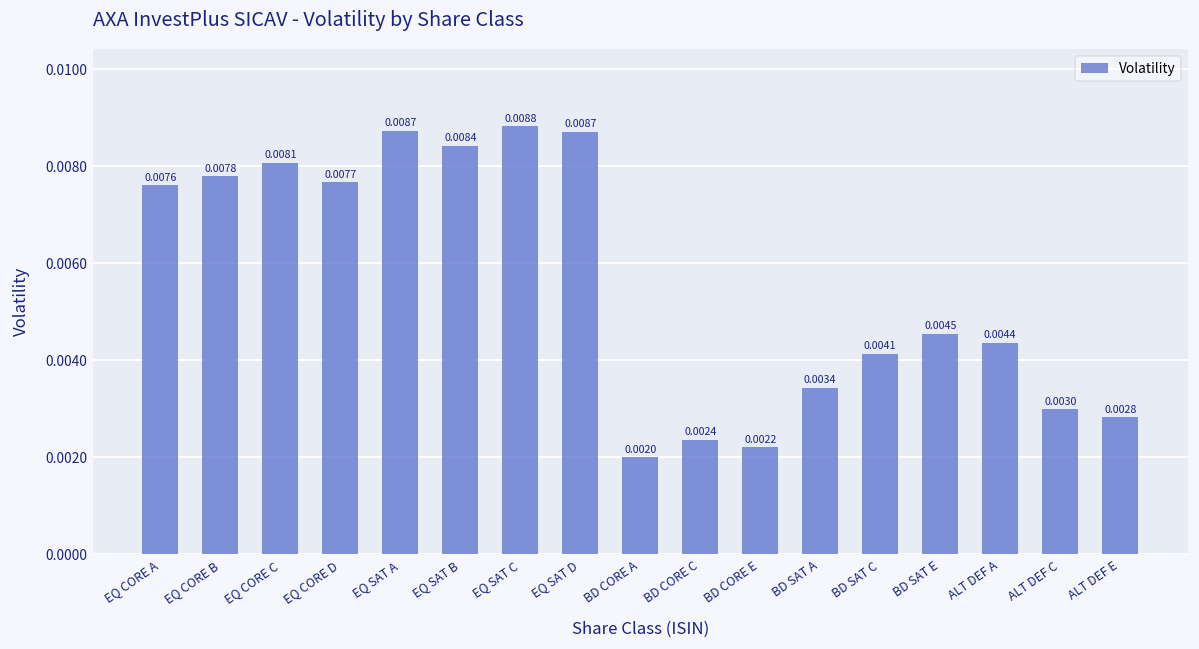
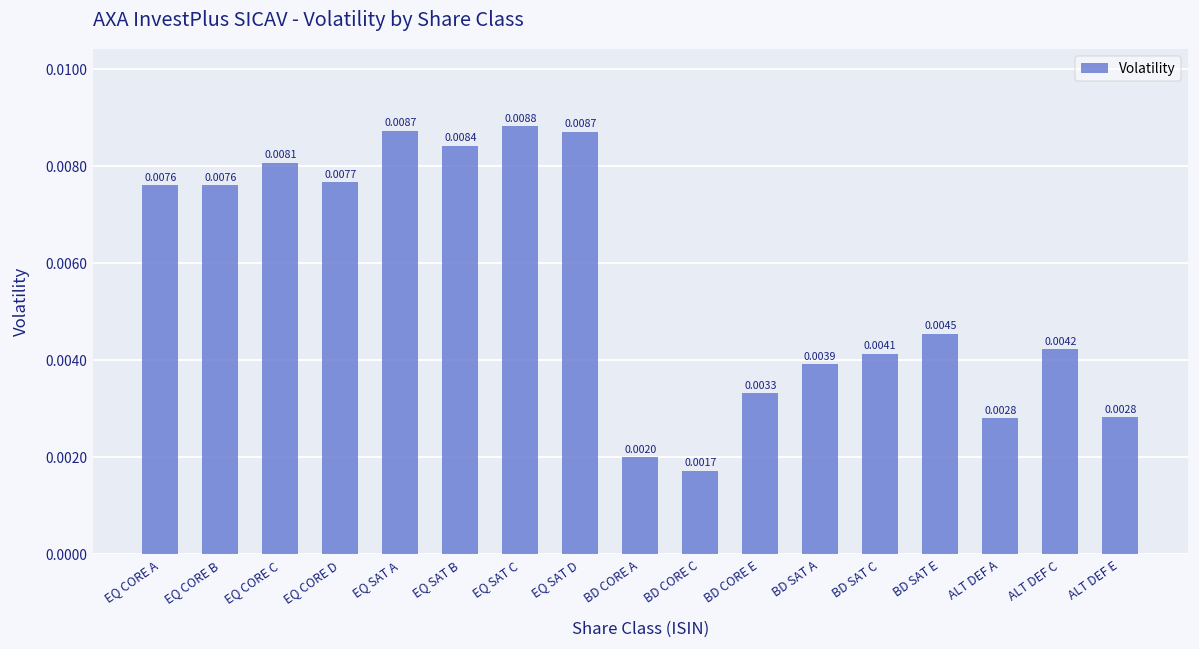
  {
    "EQ CORE A": 0.0076,
-   "EQ CORE B": 0.0078,
+   "EQ CORE B": 0.0076,
    "EQ CORE C": 0.0081,
    "EQ CORE D": 0.0077,
    "EQ SAT A": 0.0087,
    "EQ SAT B": 0.0084,
    "EQ SAT C": 0.0088,
    "EQ SAT D": 0.0087,
    "BD CORE A": 0.0020,
-   "BD CORE C": 0.0024,
-   "BD CORE E": 0.0022,
-   "BD SAT A": 0.0034,
+   "BD CORE C": 0.0017,
+   "BD CORE E": 0.0033,
+   "BD SAT A": 0.0039,
    "BD SAT C": 0.0041,
    "BD SAT E": 0.0045,
-   "ALT DEF A": 0.0044,
-   "ALT DEF C": 0.0030,
+   "ALT DEF A": 0.0028,
+   "ALT DEF C": 0.0042,
    "ALT DEF E": 0.0028
  }
